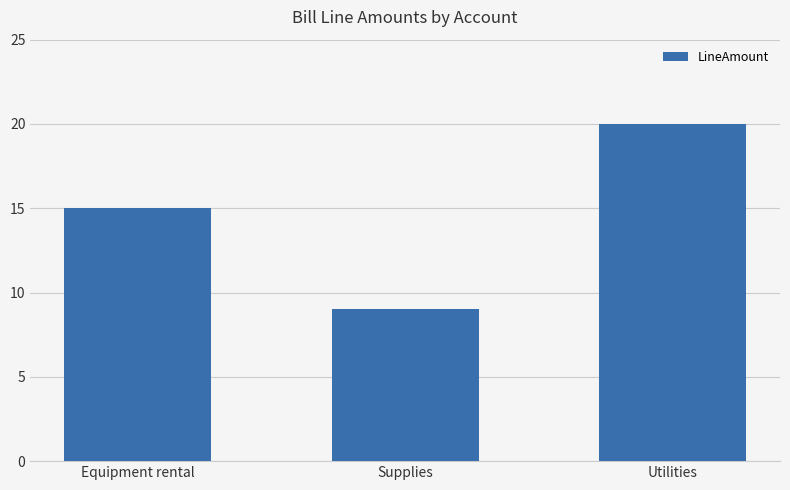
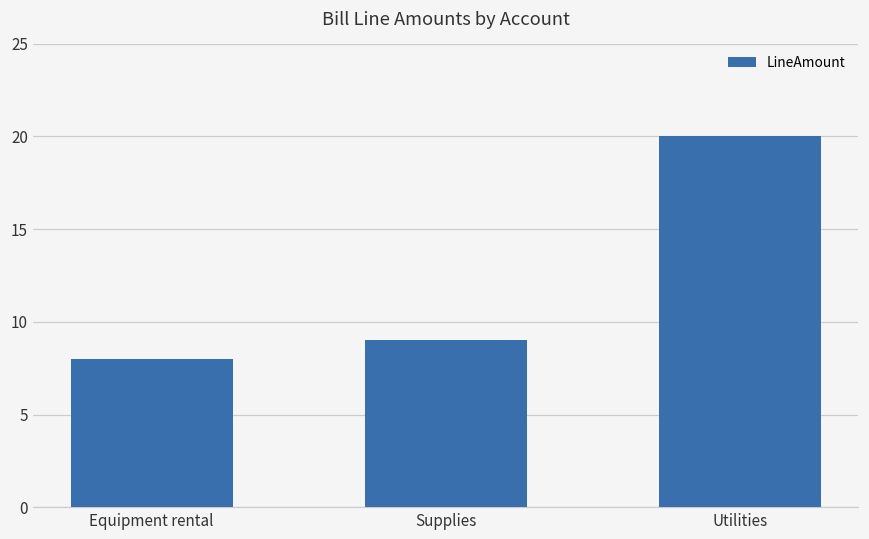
  {
-   "Equipment rental": 15,
+   "Equipment rental": 8,
    "Supplies": 9,
    "Utilities": 20
  }
